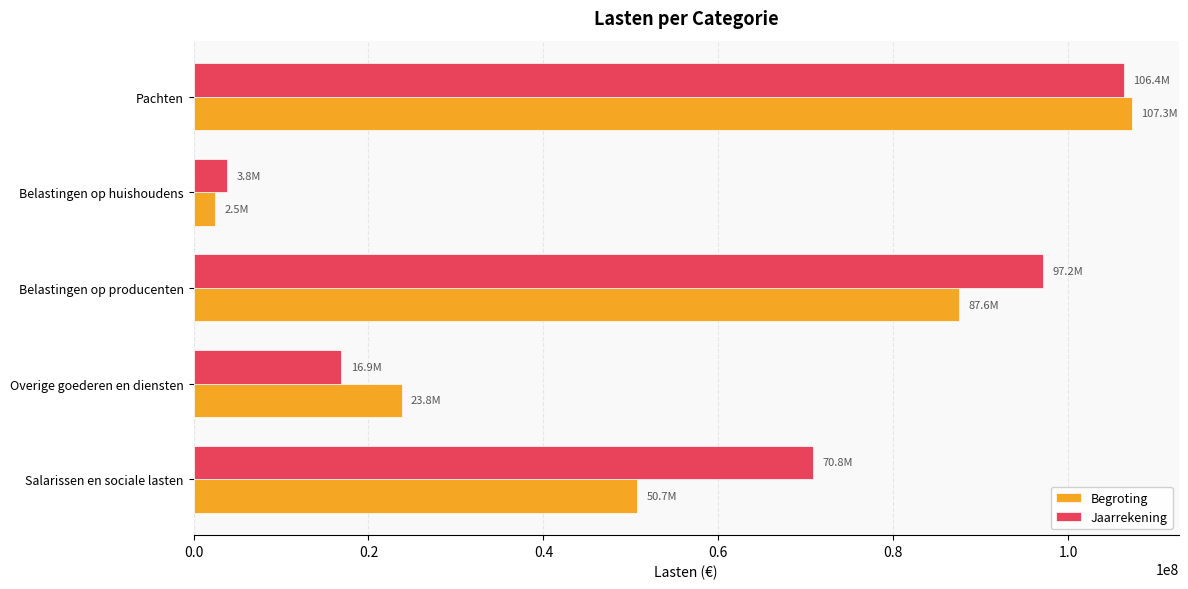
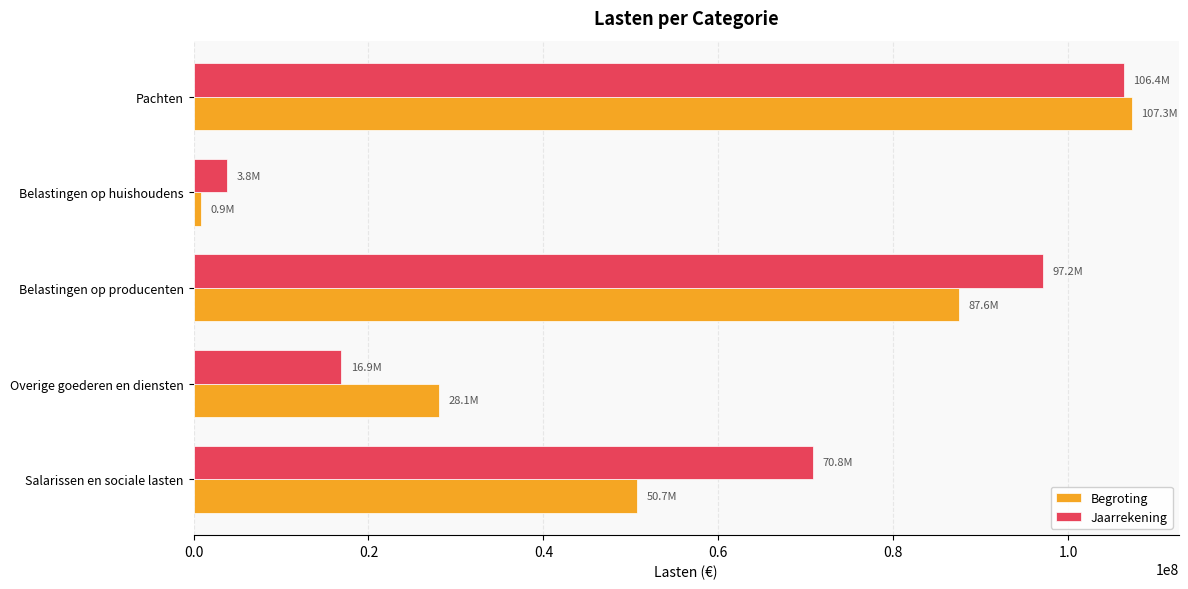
  {
    "Begroting": {
      "Pachten": "107.3M",
-     "Belastingen op huishoudens": "2.5M",
+     "Belastingen op huishoudens": "0.9M",
      "Belastingen op producenten": "87.6M",
-     "Overige goederen en diensten": "23.8M",
+     "Overige goederen en diensten": "28.1M",
      "Salarissen en sociale lasten": "50.7M"
    },
    "Jaarrekening": {
      "Pachten": "106.4M",
      "Belastingen op huishoudens": "3.8M",
      "Belastingen op producenten": "97.2M",
      "Overige goederen en diensten": "16.9M",
      "Salarissen en sociale lasten": "70.8M"
    }
  }
